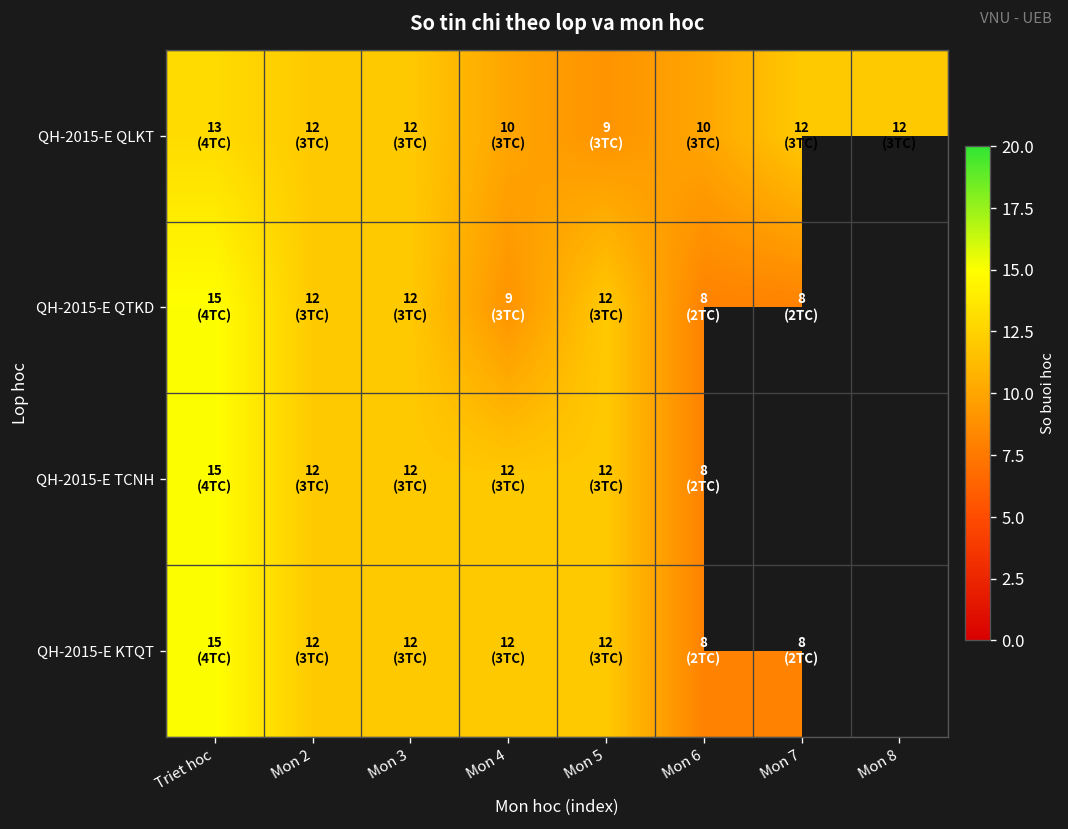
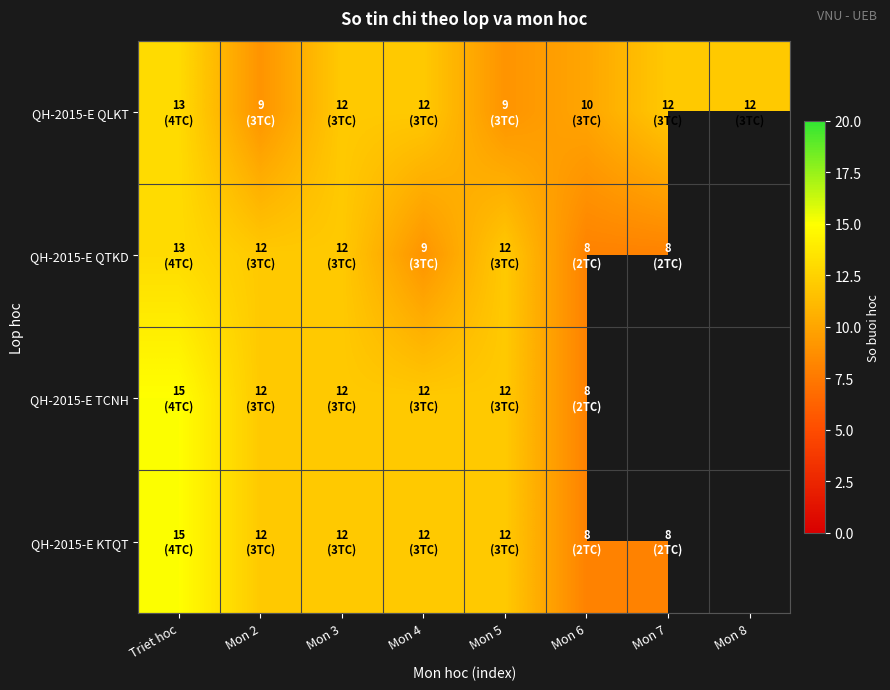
  {
    "QH-2015-E QLKT": {
-     "Mon 2": 12,
-     "Mon 4": 10
+     "Mon 2": 9,
+     "Mon 4": 12
    },
    "QH-2015-E QTKD": {
-     "Triet hoc": 15
+     "Triet hoc": 13
    }
  }
